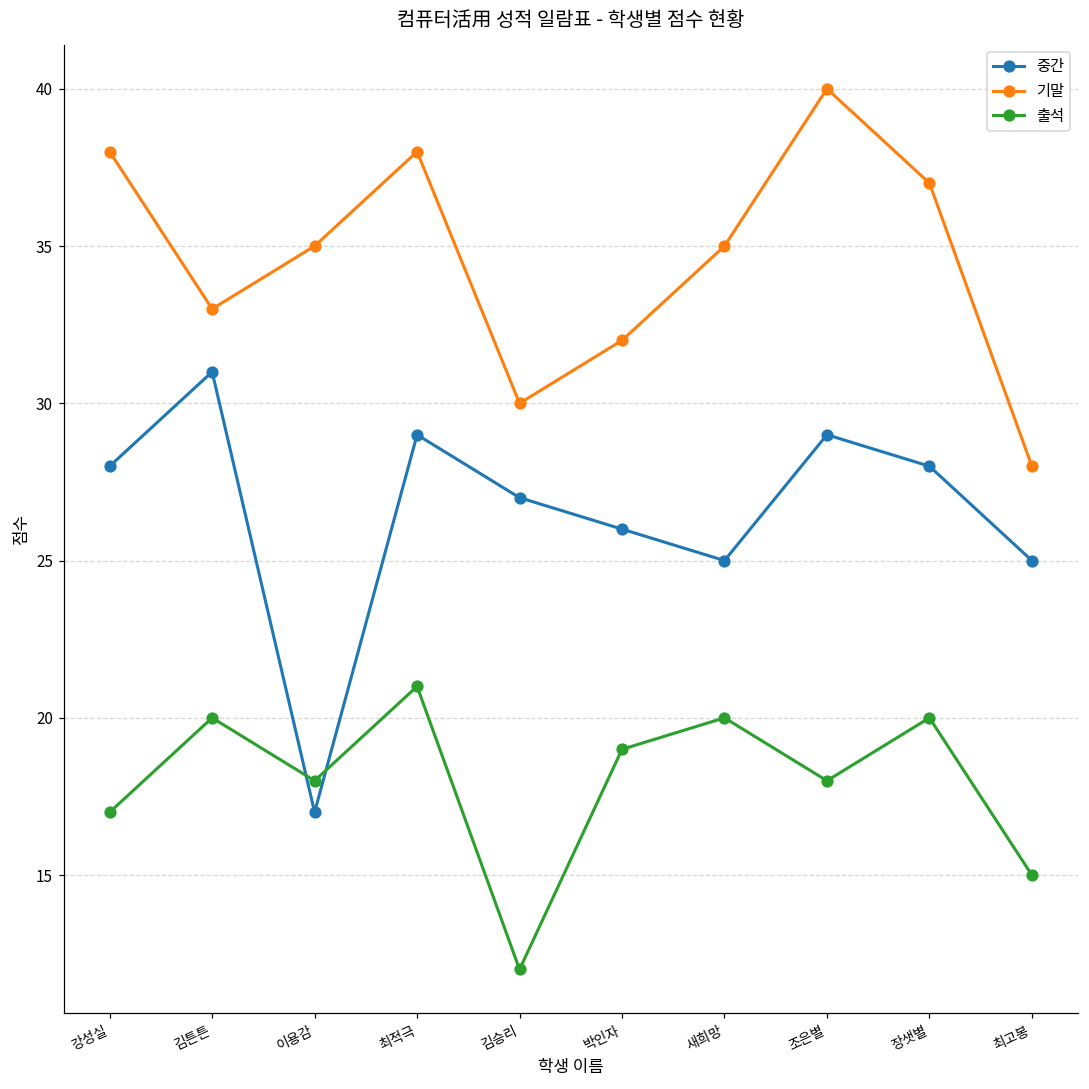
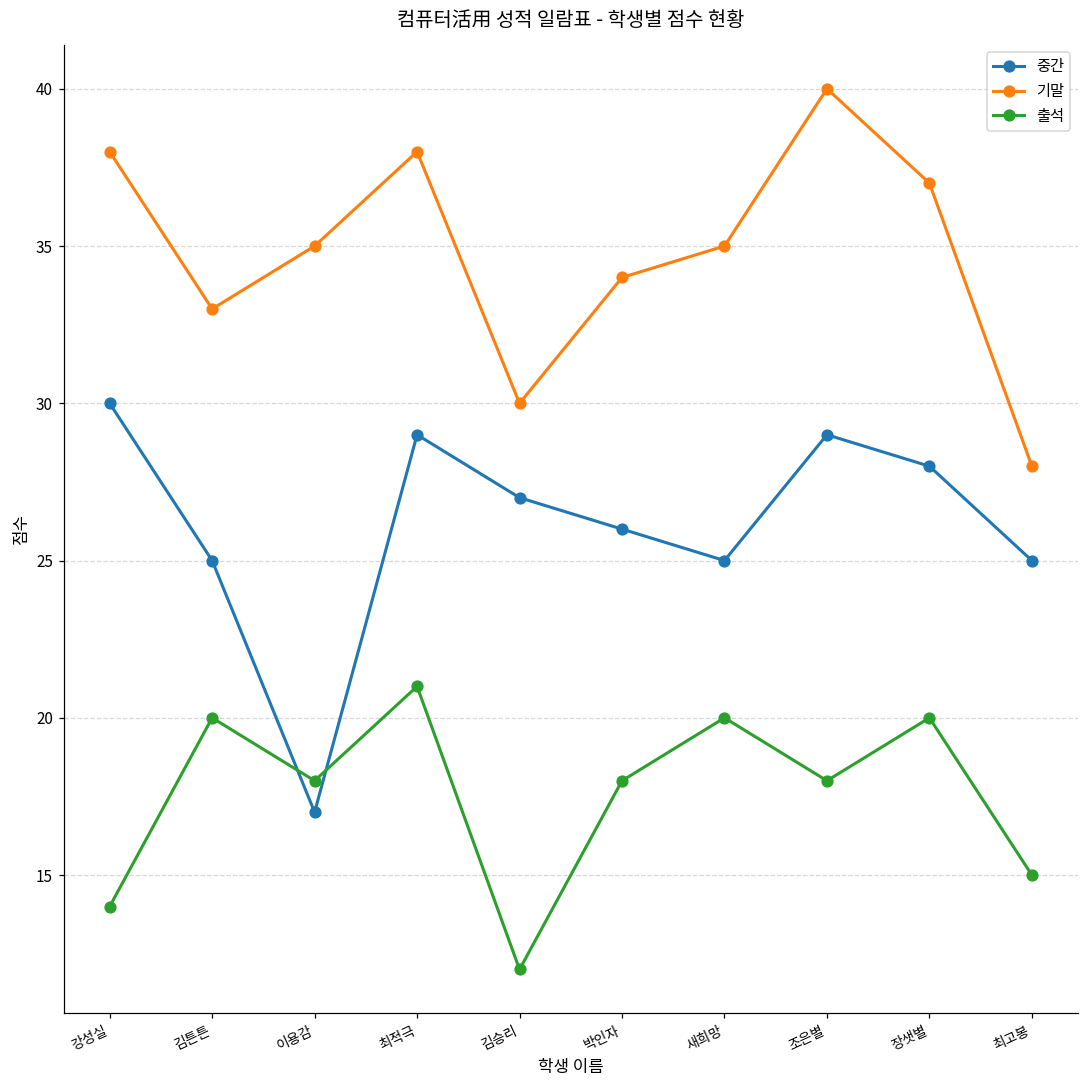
  {
    "중간": {
-     "강성실": 28,
-     "김튼튼": 31,
+     "강성실": 30,
+     "김튼튼": 25,
      "이용감": 17,
      "최적극": 29,
      "김승리": 27,
      "박인자": 26,
      "새희망": 25,
      "조은별": 29,
      "장샛별": 28,
      "최고봉": 25
    },
    "기말": {
      "강성실": 38,
      "김튼튼": 33,
      "이용감": 35,
      "최적극": 38,
      "김승리": 30,
-     "박인자": 32,
+     "박인자": 34,
      "새희망": 35,
      "조은별": 40,
      "장샛별": 37,
      "최고봉": 28
    },
    "출석": {
-     "강성실": 17,
+     "강성실": 14,
      "김튼튼": 20,
      "이용감": 18,
      "최적극": 21,
      "김승리": 12,
-     "박인자": 19,
+     "박인자": 18,
      "새희망": 20,
      "조은별": 18,
      "장샛별": 20,
      "최고봉": 15
    }
  }
